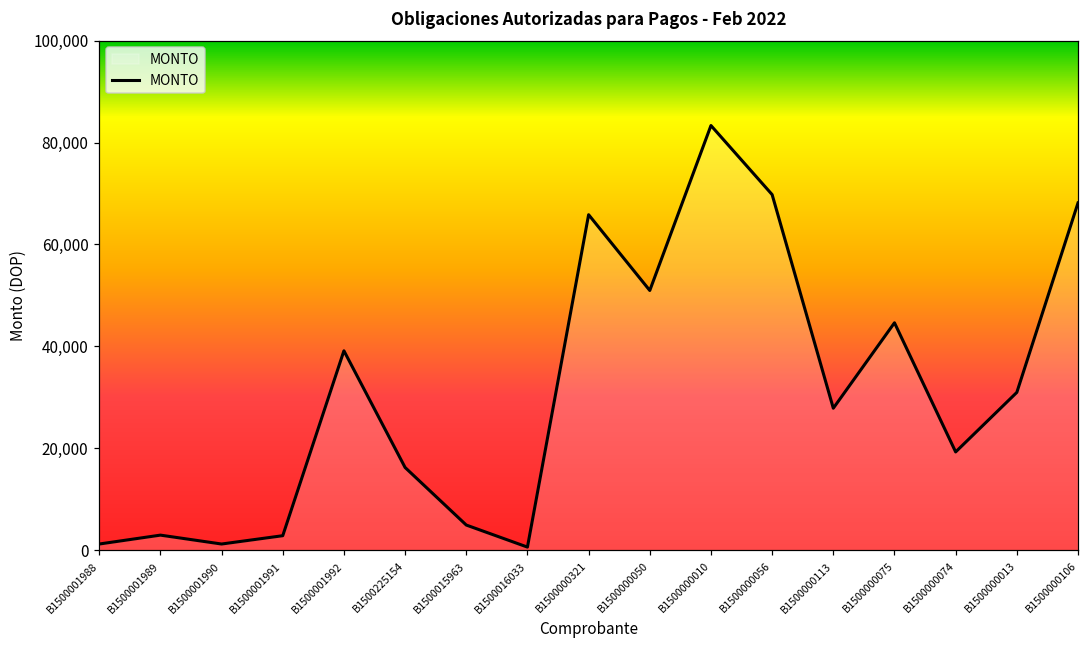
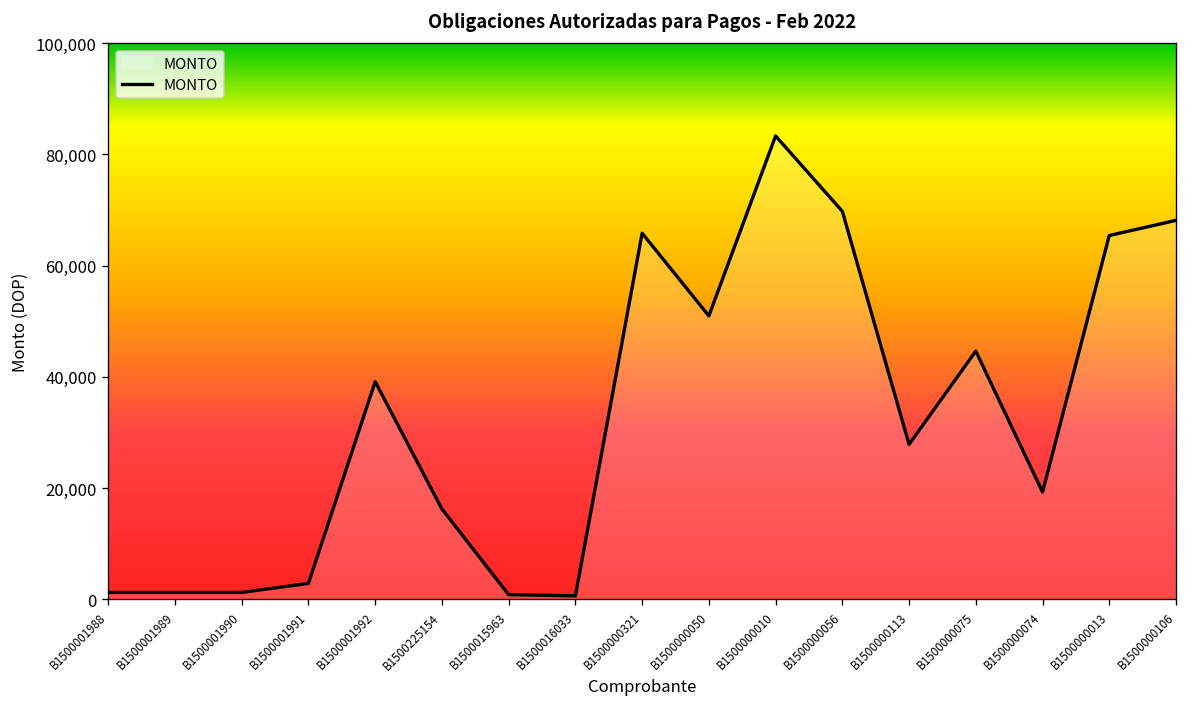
  {
    "B1500001988": "1,000",
-   "B1500001989": "3,000",
+   "B1500001989": "1,000",
    "B1500001990": "1,000",
    "B1500001991": "3,000",
    "B1500001992": "39,000",
    "B1500225154": "16,000",
-   "B1500015963": "5,000",
+   "B1500015963": "1,000",
    "B1500016033": "1,000",
    "B1500000321": "66,000",
    "B1500000050": "51,000",
    "B1500000010": "83,000",
    "B1500000056": "70,000",
    "B1500000113": "28,000",
    "B1500000075": "45,000",
    "B1500000074": "19,000",
-   "B1500000013": "31,000",
+   "B1500000013": "65,000",
    "B1500000106": "68,000"
  }
